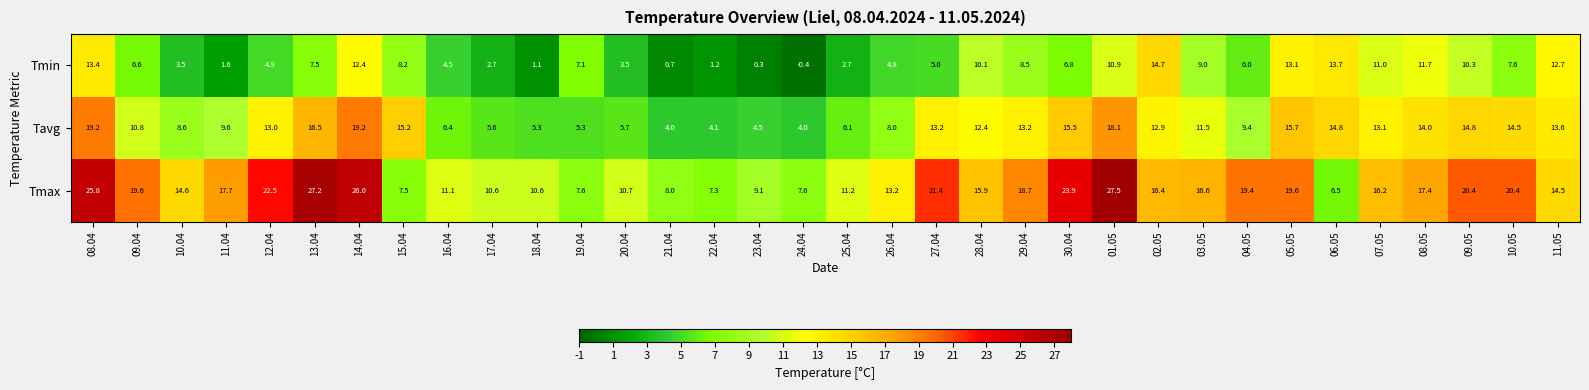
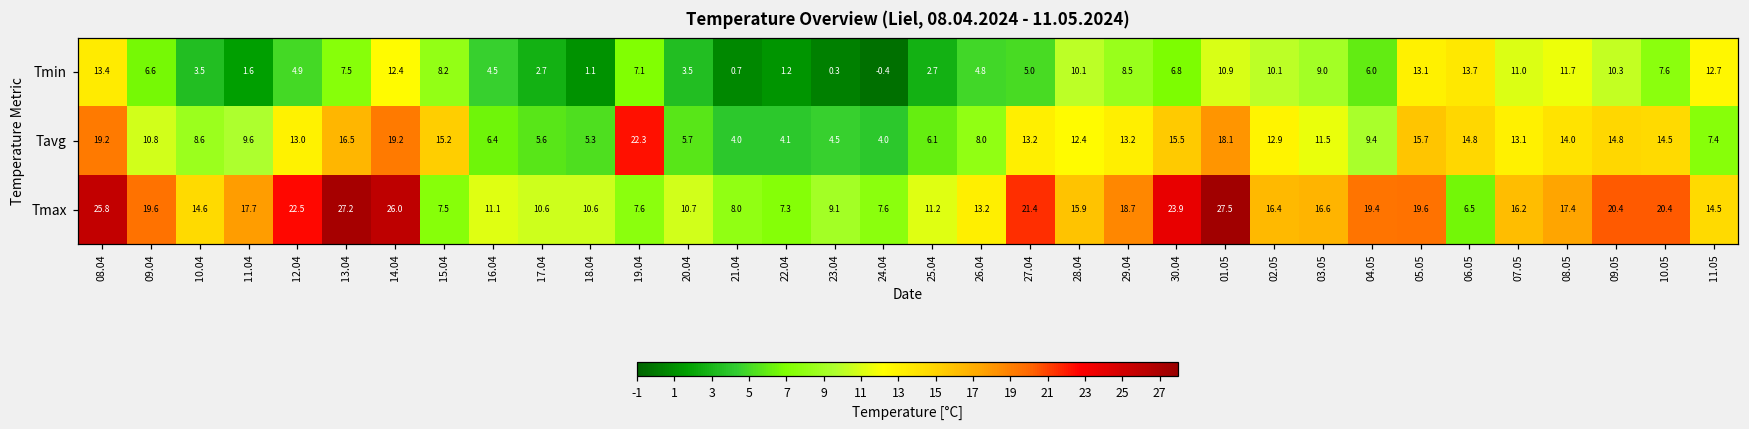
  {
    "Tmin": {
      "08.04": 13.4,
      "09.04": 6.6,
      "10.04": 3.5,
      "11.04": 1.6,
      "12.04": 4.9,
      "13.04": 7.5,
      "14.04": 12.4,
      "15.04": 8.2,
      "16.04": 4.5,
      "17.04": 2.7,
      "18.04": 1.1,
      "19.04": 7.1,
      "20.04": 3.5,
      "21.04": 0.7,
      "22.04": 1.2,
      "23.04": 0.3,
      "24.04": -0.4,
      "25.04": 2.7,
      "26.04": 4.8,
      "27.04": 5.0,
      "28.04": 10.1,
      "29.04": 8.5,
      "30.04": 6.8,
      "01.05": 10.9,
-     "02.05": 14.7,
+     "02.05": 10.1,
      "03.05": 9.0,
      "04.05": 6.0,
      "05.05": 13.1,
      "06.05": 13.7,
      "07.05": 11.0,
      "08.05": 11.7,
      "09.05": 10.3,
      "10.05": 7.6,
      "11.05": 12.7
    },
    "Tavg": {
      "08.04": 19.2,
      "09.04": 10.8,
      "10.04": 8.6,
      "11.04": 9.6,
      "12.04": 13.0,
      "13.04": 16.5,
      "14.04": 19.2,
      "15.04": 15.2,
      "16.04": 6.4,
      "17.04": 5.6,
      "18.04": 5.3,
-     "19.04": 5.3,
+     "19.04": 22.3,
      "20.04": 5.7,
      "21.04": 4.0,
      "22.04": 4.1,
      "23.04": 4.5,
      "24.04": 4.0,
      "25.04": 6.1,
      "26.04": 8.0,
      "27.04": 13.2,
      "28.04": 12.4,
      "29.04": 13.2,
      "30.04": 15.5,
      "01.05": 18.1,
      "02.05": 12.9,
      "03.05": 11.5,
      "04.05": 9.4,
      "05.05": 15.7,
      "06.05": 14.8,
      "07.05": 13.1,
      "08.05": 14.0,
      "09.05": 14.8,
      "10.05": 14.5,
-     "11.05": 13.6
+     "11.05": 7.4
    },
    "Tmax": {
      "08.04": 25.8,
      "09.04": 19.6,
      "10.04": 14.6,
      "11.04": 17.7,
      "12.04": 22.5,
      "13.04": 27.2,
      "14.04": 26.0,
      "15.04": 7.5,
      "16.04": 11.1,
      "17.04": 10.6,
      "18.04": 10.6,
      "19.04": 7.6,
      "20.04": 10.7,
      "21.04": 8.0,
      "22.04": 7.3,
      "23.04": 9.1,
      "24.04": 7.6,
      "25.04": 11.2,
      "26.04": 13.2,
      "27.04": 21.4,
      "28.04": 15.9,
      "29.04": 18.7,
      "30.04": 23.9,
      "01.05": 27.5,
      "02.05": 16.4,
      "03.05": 16.6,
      "04.05": 19.4,
      "05.05": 19.6,
      "06.05": 6.5,
      "07.05": 16.2,
      "08.05": 17.4,
      "09.05": 20.4,
      "10.05": 20.4,
      "11.05": 14.5
    }
  }
